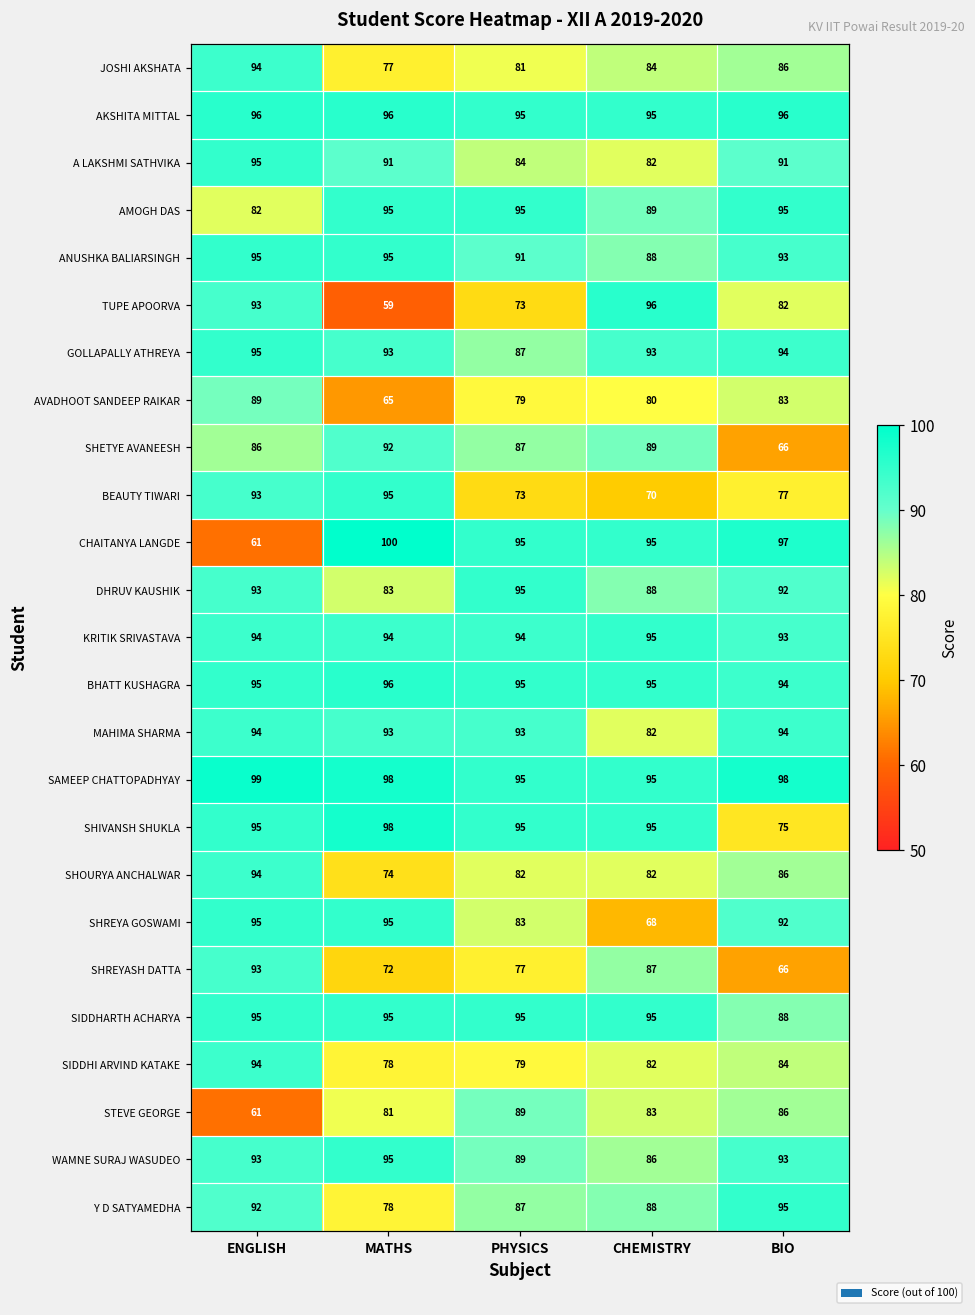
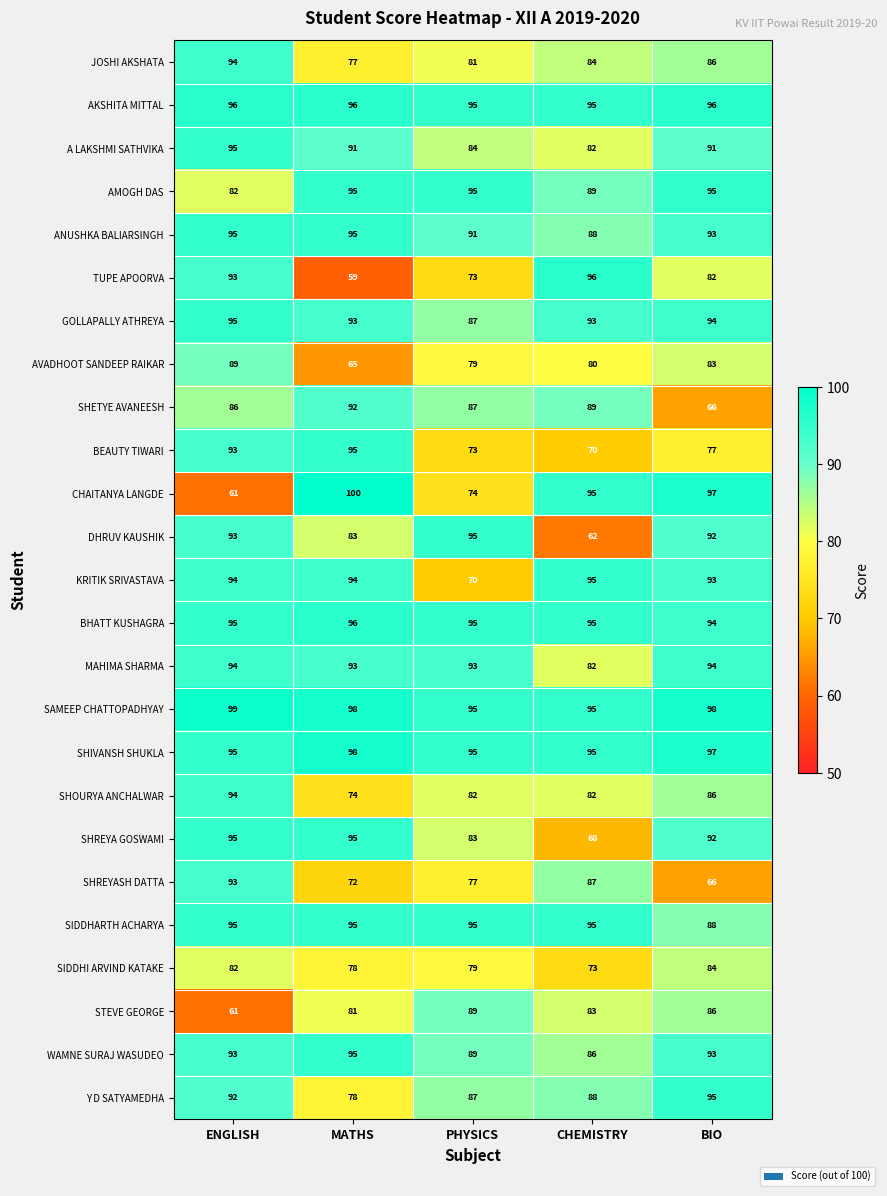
  {
    "JOSHI AKSHATA": {
      "ENGLISH": 94,
      "MATHS": 77,
      "PHYSICS": 81,
      "CHEMISTRY": 84,
      "BIO": 86
    },
    "AKSHITA MITTAL": {
      "ENGLISH": 96,
      "MATHS": 96,
      "PHYSICS": 95,
      "CHEMISTRY": 95,
      "BIO": 96
    },
    "A LAKSHMI SATHVIKA": {
      "ENGLISH": 95,
      "MATHS": 91,
      "PHYSICS": 84,
      "CHEMISTRY": 82,
      "BIO": 91
    },
    "AMOGH DAS": {
      "ENGLISH": 82,
      "MATHS": 95,
      "PHYSICS": 95,
      "CHEMISTRY": 89,
      "BIO": 95
    },
    "ANUSHKA BALIARSINGH": {
      "ENGLISH": 95,
      "MATHS": 95,
      "PHYSICS": 91,
      "CHEMISTRY": 88,
      "BIO": 93
    },
    "TUPE APOORVA": {
      "ENGLISH": 93,
      "MATHS": 59,
      "PHYSICS": 73,
      "CHEMISTRY": 96,
      "BIO": 82
    },
    "GOLLAPALLY ATHREYA": {
      "ENGLISH": 95,
      "MATHS": 93,
      "PHYSICS": 87,
      "CHEMISTRY": 93,
      "BIO": 94
    },
    "AVADHOOT SANDEEP RAIKAR": {
      "ENGLISH": 89,
      "MATHS": 65,
      "PHYSICS": 79,
      "CHEMISTRY": 80,
      "BIO": 83
    },
    "SHETYE AVANEESH": {
      "ENGLISH": 86,
      "MATHS": 92,
      "PHYSICS": 87,
      "CHEMISTRY": 89,
      "BIO": 66
    },
    "BEAUTY TIWARI": {
      "ENGLISH": 93,
      "MATHS": 95,
      "PHYSICS": 73,
      "CHEMISTRY": 70,
      "BIO": 77
    },
    "CHAITANYA LANGDE": {
      "ENGLISH": 61,
      "MATHS": 100,
-     "PHYSICS": 95,
+     "PHYSICS": 74,
      "CHEMISTRY": 95,
      "BIO": 97
    },
    "DHRUV KAUSHIK": {
      "ENGLISH": 93,
      "MATHS": 83,
      "PHYSICS": 95,
-     "CHEMISTRY": 88,
+     "CHEMISTRY": 62,
      "BIO": 92
    },
    "KRITIK SRIVASTAVA": {
      "ENGLISH": 94,
      "MATHS": 94,
-     "PHYSICS": 94,
+     "PHYSICS": 70,
      "CHEMISTRY": 95,
      "BIO": 93
    },
    "BHATT KUSHAGRA": {
      "ENGLISH": 95,
      "MATHS": 96,
      "PHYSICS": 95,
      "CHEMISTRY": 95,
      "BIO": 94
    },
    "MAHIMA SHARMA": {
      "ENGLISH": 94,
      "MATHS": 93,
      "PHYSICS": 93,
      "CHEMISTRY": 82,
      "BIO": 94
    },
    "SAMEEP CHATTOPADHYAY": {
      "ENGLISH": 99,
      "MATHS": 98,
      "PHYSICS": 95,
      "CHEMISTRY": 95,
      "BIO": 98
    },
    "SHIVANSH SHUKLA": {
      "ENGLISH": 95,
      "MATHS": 98,
      "PHYSICS": 95,
      "CHEMISTRY": 95,
-     "BIO": 75
+     "BIO": 97
    },
    "SHOURYA ANCHALWAR": {
      "ENGLISH": 94,
      "MATHS": 74,
      "PHYSICS": 82,
      "CHEMISTRY": 82,
      "BIO": 86
    },
    "SHREYA GOSWAMI": {
      "ENGLISH": 95,
      "MATHS": 95,
      "PHYSICS": 83,
      "CHEMISTRY": 68,
      "BIO": 92
    },
    "SHREYASH DATTA": {
      "ENGLISH": 93,
      "MATHS": 72,
      "PHYSICS": 77,
      "CHEMISTRY": 87,
      "BIO": 66
    },
    "SIDDHARTH ACHARYA": {
      "ENGLISH": 95,
      "MATHS": 95,
      "PHYSICS": 95,
      "CHEMISTRY": 95,
      "BIO": 88
    },
    "SIDDHI ARVIND KATAKE": {
-     "ENGLISH": 94,
+     "ENGLISH": 82,
      "MATHS": 78,
      "PHYSICS": 79,
-     "CHEMISTRY": 82,
+     "CHEMISTRY": 73,
      "BIO": 84
    },
    "STEVE GEORGE": {
      "ENGLISH": 61,
      "MATHS": 81,
      "PHYSICS": 89,
      "CHEMISTRY": 83,
      "BIO": 86
    },
    "WAMNE SURAJ WASUDEO": {
      "ENGLISH": 93,
      "MATHS": 95,
      "PHYSICS": 89,
      "CHEMISTRY": 86,
      "BIO": 93
    },
    "Y D SATYAMEDHA": {
      "ENGLISH": 92,
      "MATHS": 78,
      "PHYSICS": 87,
      "CHEMISTRY": 88,
      "BIO": 95
    }
  }
